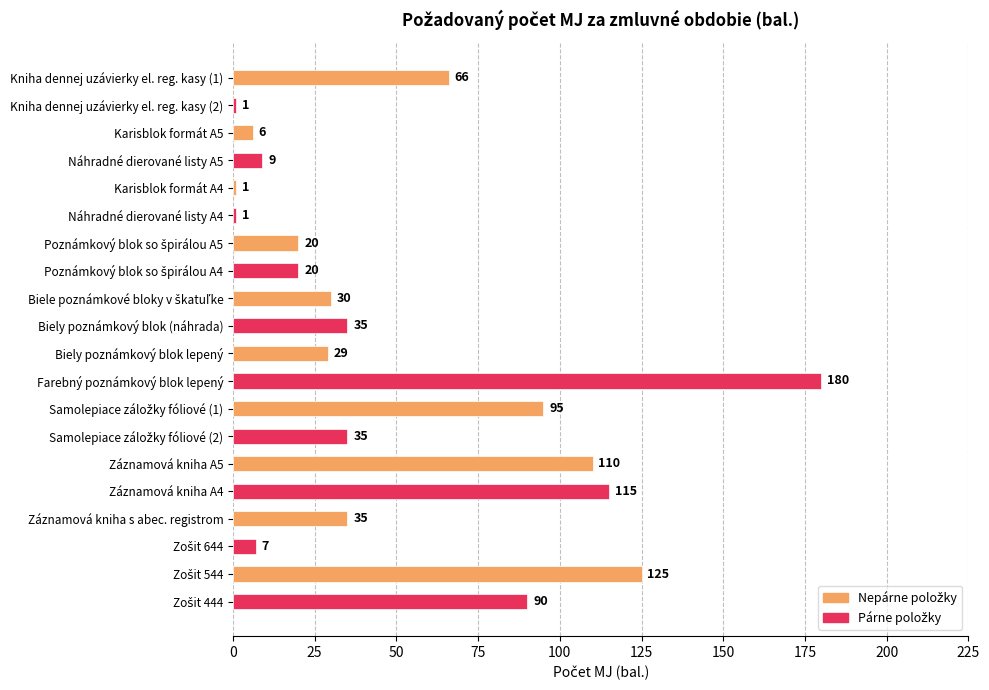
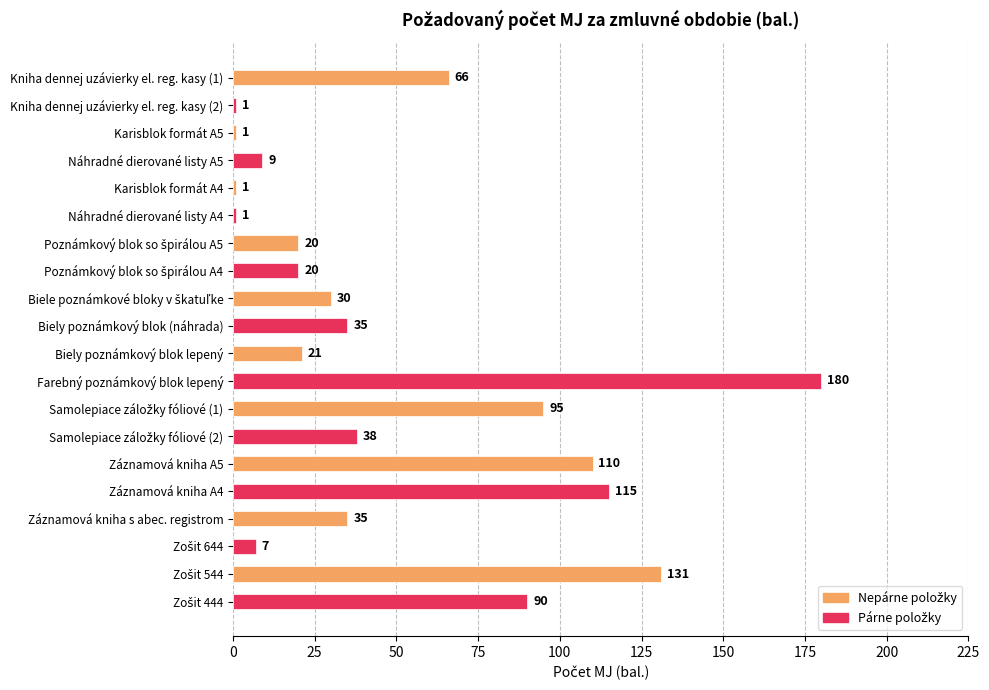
  {
    "Kniha dennej uzávierky el. reg. kasy (1)": 66,
    "Kniha dennej uzávierky el. reg. kasy (2)": 1,
-   "Karisblok formát A5": 6,
+   "Karisblok formát A5": 1,
    "Náhradné dierované listy A5": 9,
    "Karisblok formát A4": 1,
    "Náhradné dierované listy A4": 1,
    "Poznámkový blok so špirálou A5": 20,
    "Poznámkový blok so špirálou A4": 20,
    "Biele poznámkové bloky v škatuľke": 30,
    "Biely poznámkový blok (náhrada)": 35,
-   "Biely poznámkový blok lepený": 29,
+   "Biely poznámkový blok lepený": 21,
    "Farebný poznámkový blok lepený": 180,
    "Samolepiace záložky fóliové (1)": 95,
-   "Samolepiace záložky fóliové (2)": 35,
+   "Samolepiace záložky fóliové (2)": 38,
    "Záznamová kniha A5": 110,
    "Záznamová kniha A4": 115,
    "Záznamová kniha s abec. registrom": 35,
    "Zošit 644": 7,
-   "Zošit 544": 125,
+   "Zošit 544": 131,
    "Zošit 444": 90
  }
